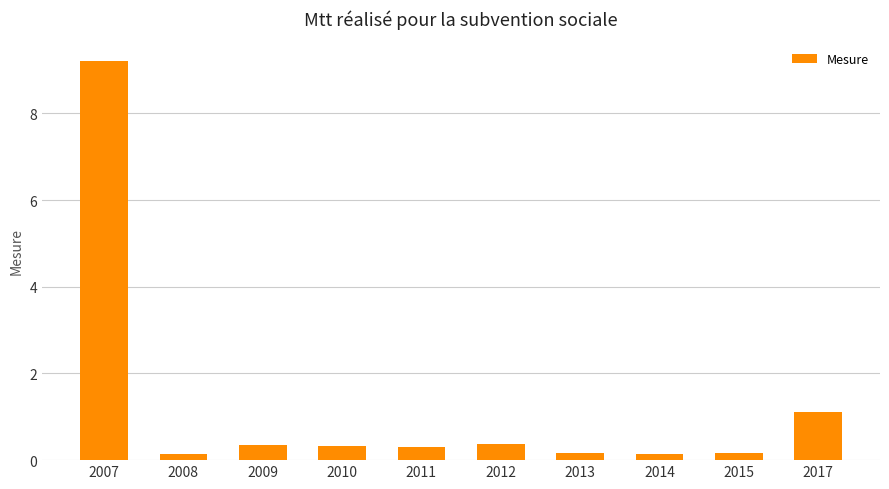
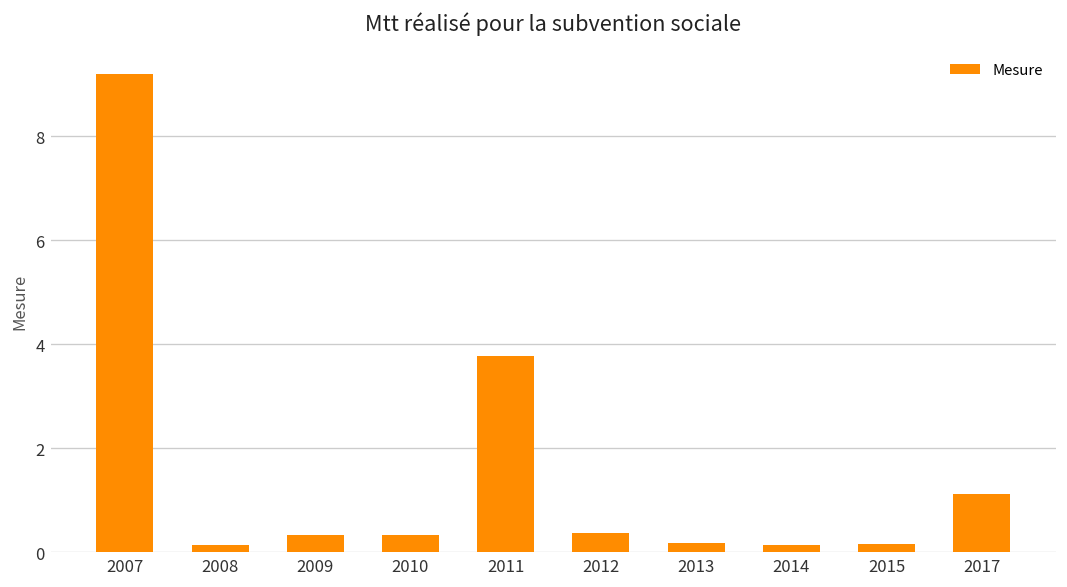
  {
    "2007": 9.2,
    "2008": 0.1,
    "2009": 0.3,
    "2010": 0.3,
-   "2011": 0.3,
+   "2011": 3.8,
    "2012": 0.4,
    "2013": 0.2,
    "2014": 0.1,
    "2015": 0.2,
    "2017": 1.1
  }
